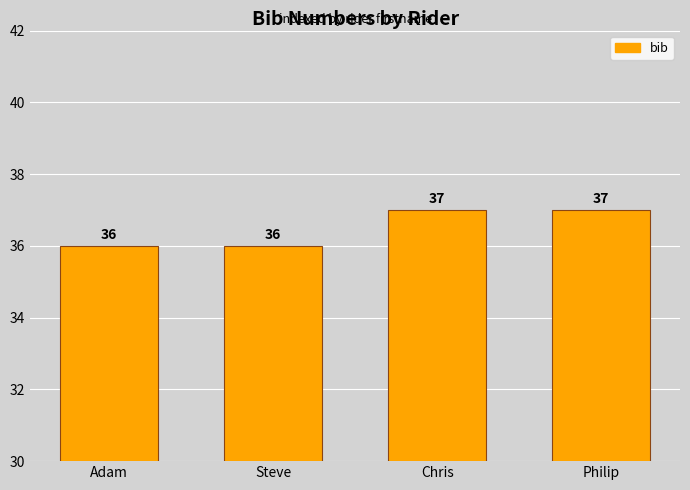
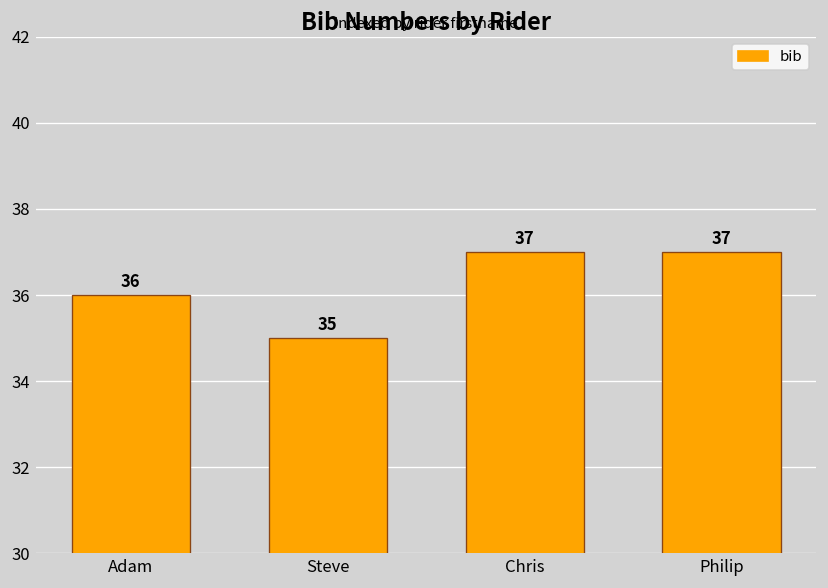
  {
    "Adam": 36,
-   "Steve": 36,
+   "Steve": 35,
    "Chris": 37,
    "Philip": 37
  }
